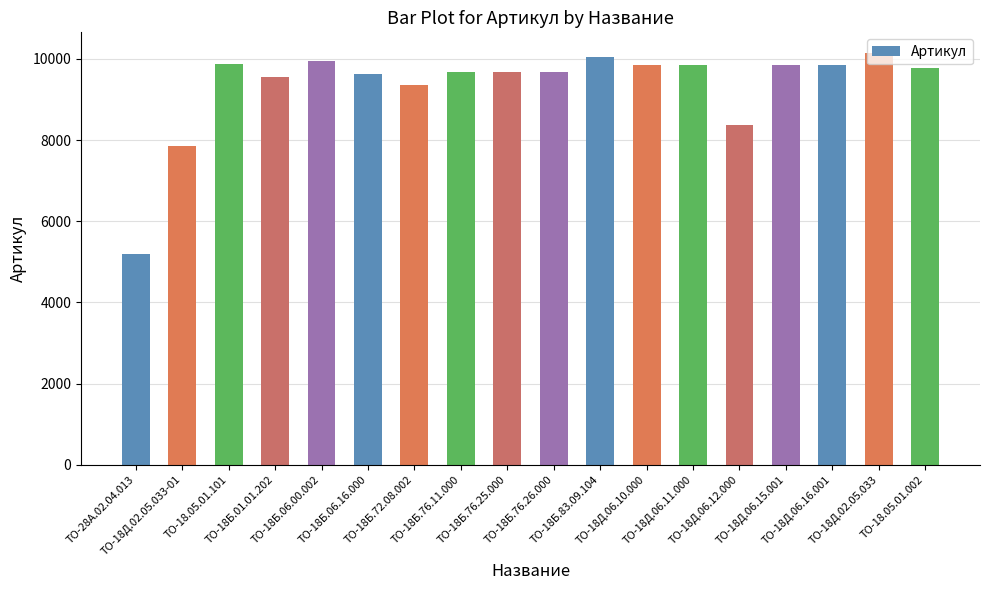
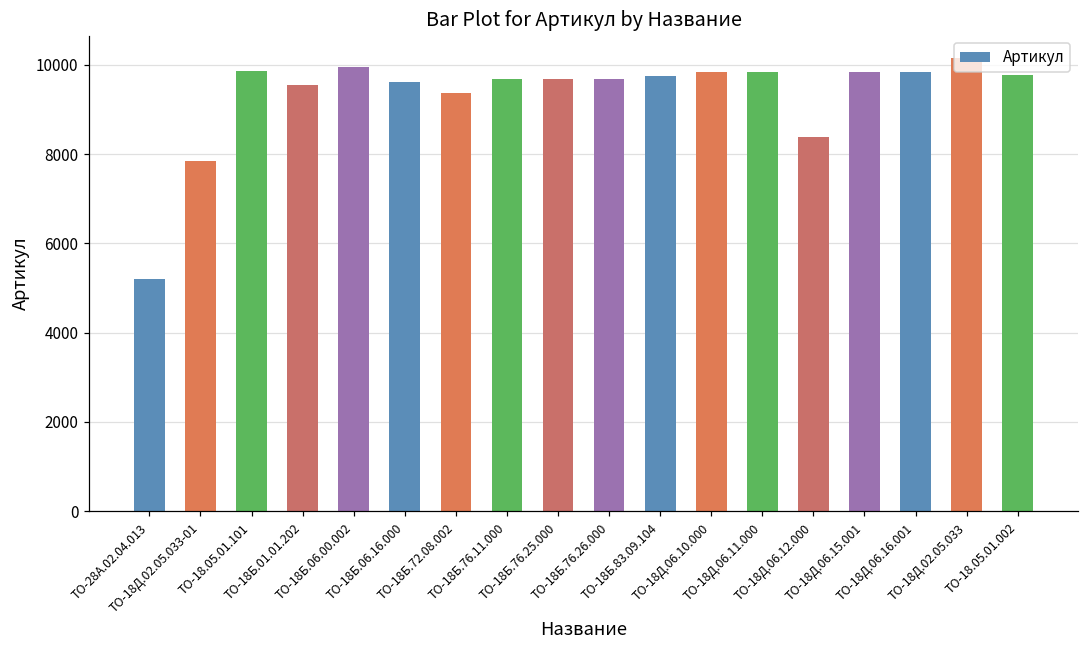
  {
    "ТО-28А.02.04.013": 5200,
    "ТО-18Д.02.05.033-01": 7800,
    "ТО-18.05.01.101": 9900,
    "ТО-18Б.01.01.202": 9600,
    "ТО-18Б.06.00.002": 10000,
    "ТО-18Б.06.16.000": 9600,
    "ТО-18Б.72.08.002": 9400,
    "ТО-18Б.76.11.000": 9700,
    "ТО-18Б.76.25.000": 9700,
    "ТО-18Б.76.26.000": 9700,
-   "ТО-18Б.83.09.104": 10000,
+   "ТО-18Б.83.09.104": 9700,
    "ТО-18Д.06.10.000": 9800,
    "ТО-18Д.06.11.000": 9800,
    "ТО-18Д.06.12.000": 8400,
    "ТО-18Д.06.15.001": 9800,
    "ТО-18Д.06.16.001": 9800,
    "ТО-18.05.01.002": 9800
  }
